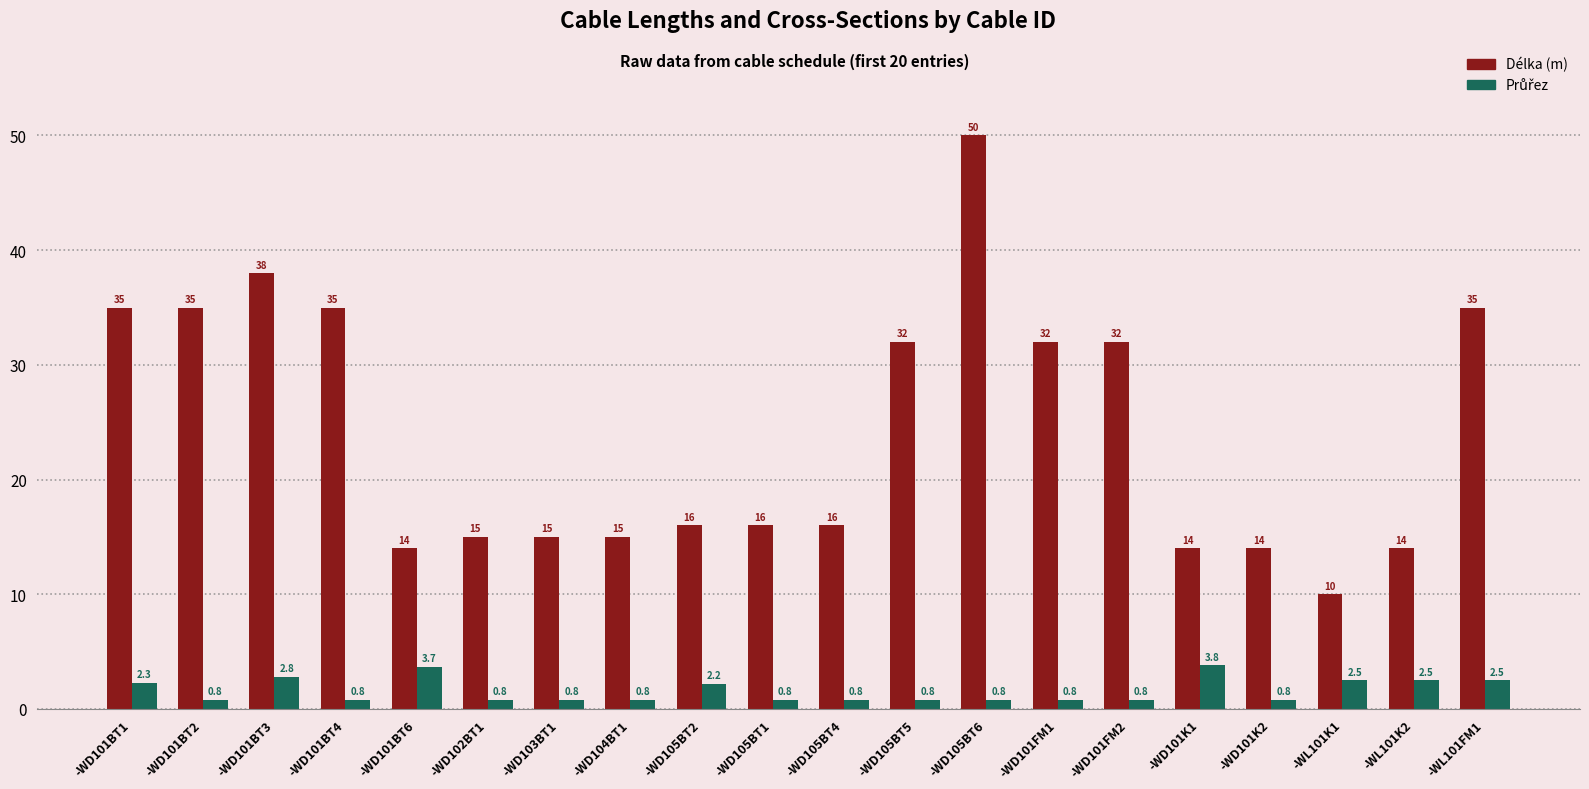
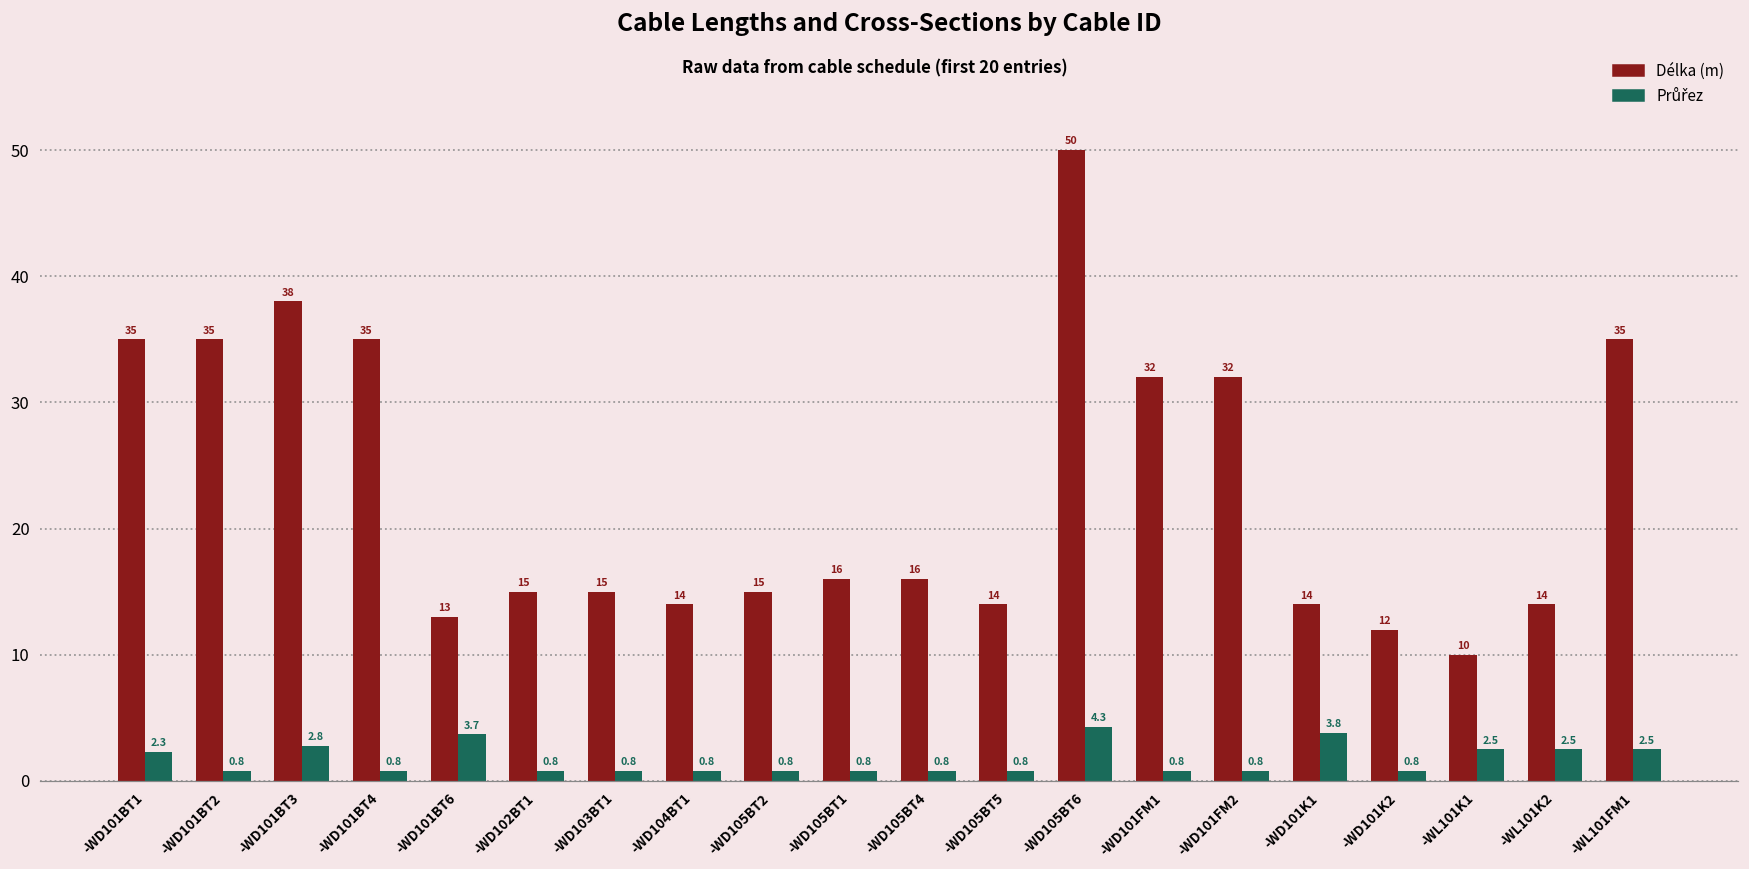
  {
    "Délka (m)": {
      "-WD101BT1": 35,
      "-WD101BT2": 35,
      "-WD101BT3": 38,
      "-WD101BT4": 35,
-     "-WD101BT6": 14,
+     "-WD101BT6": 13,
      "-WD102BT1": 15,
      "-WD103BT1": 15,
-     "-WD104BT1": 15,
-     "-WD105BT2": 16,
+     "-WD104BT1": 14,
+     "-WD105BT2": 15,
      "-WD105BT1": 16,
      "-WD105BT4": 16,
-     "-WD105BT5": 32,
+     "-WD105BT5": 14,
      "-WD105BT6": 50,
      "-WD101FM1": 32,
      "-WD101FM2": 32,
      "-WD101K1": 14,
-     "-WD101K2": 14,
+     "-WD101K2": 12,
      "-WL101K1": 10,
      "-WL101K2": 14,
      "-WL101FM1": 35
    },
    "Průřez": {
      "-WD101BT1": 2.3,
      "-WD101BT2": 0.8,
      "-WD101BT3": 2.8,
      "-WD101BT4": 0.8,
      "-WD101BT6": 3.7,
      "-WD102BT1": 0.8,
      "-WD103BT1": 0.8,
      "-WD104BT1": 0.8,
-     "-WD105BT2": 2.2,
+     "-WD105BT2": 0.8,
      "-WD105BT1": 0.8,
      "-WD105BT4": 0.8,
      "-WD105BT5": 0.8,
-     "-WD105BT6": 0.8,
+     "-WD105BT6": 4.3,
      "-WD101FM1": 0.8,
      "-WD101FM2": 0.8,
      "-WD101K1": 3.8,
      "-WD101K2": 0.8,
      "-WL101K1": 2.5,
      "-WL101K2": 2.5,
      "-WL101FM1": 2.5
    }
  }
